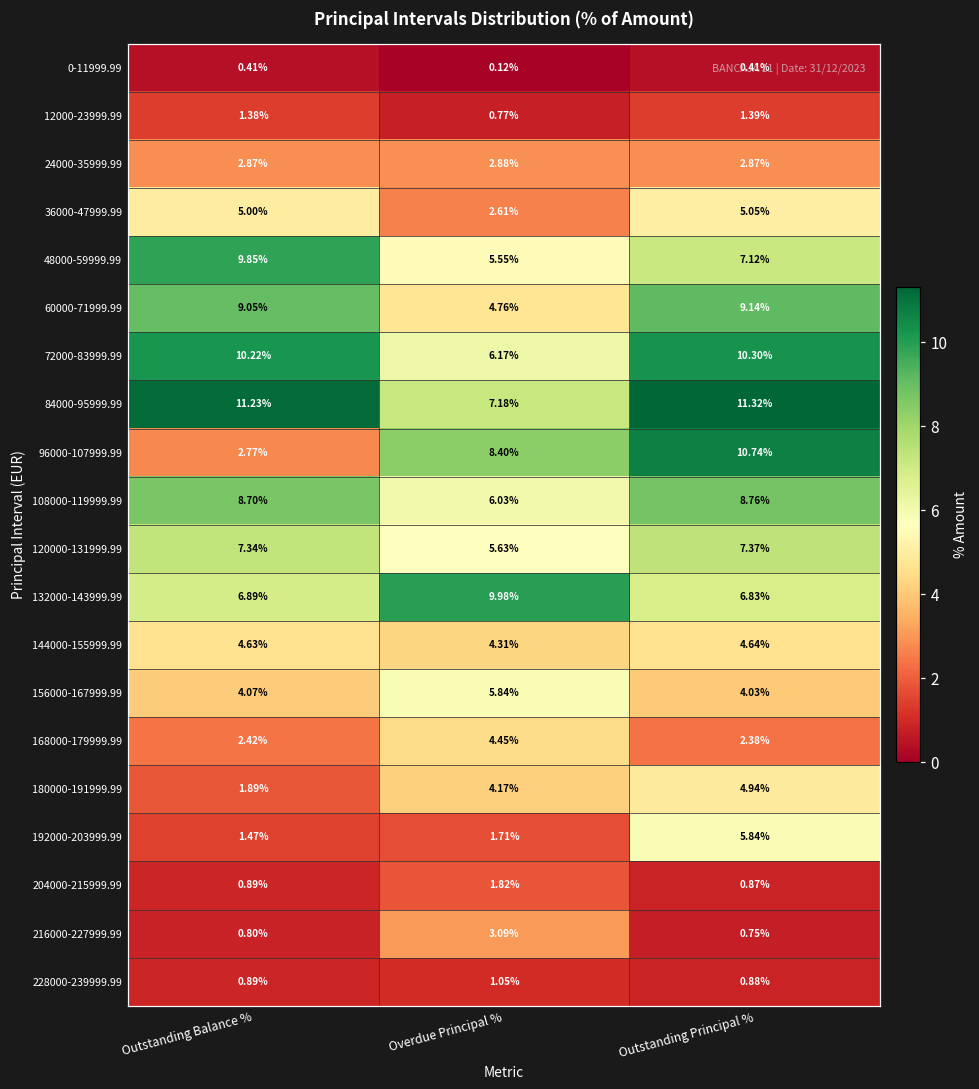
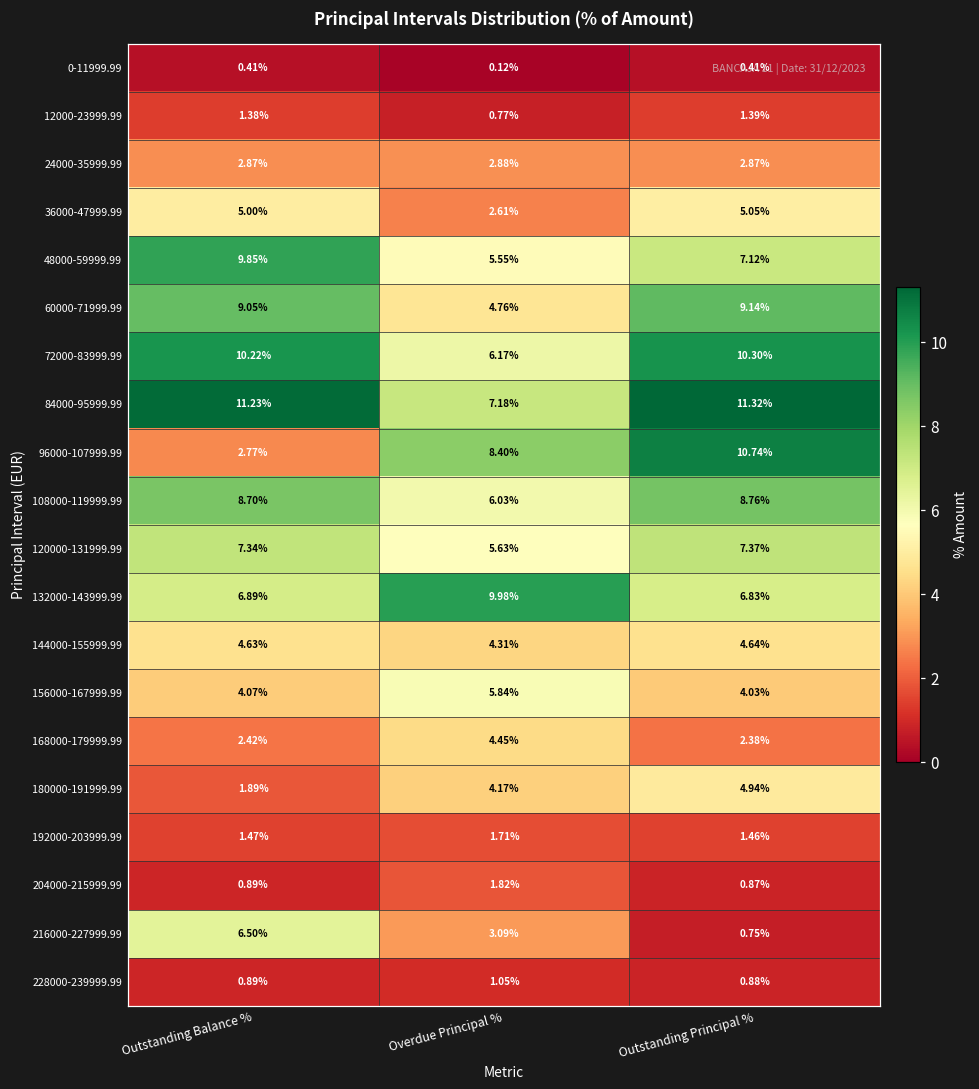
  {
    "0-11999.99": {
      "Outstanding Balance %": "0.41%",
      "Overdue Principal %": "0.12%"
    },
    "12000-23999.99": {
      "Outstanding Balance %": "1.38%",
      "Overdue Principal %": "0.77%",
      "Outstanding Principal %": "1.39%"
    },
    "24000-35999.99": {
      "Outstanding Balance %": "2.87%",
      "Overdue Principal %": "2.88%",
      "Outstanding Principal %": "2.87%"
    },
    "36000-47999.99": {
      "Outstanding Balance %": "5.00%",
      "Overdue Principal %": "2.61%",
      "Outstanding Principal %": "5.05%"
    },
    "48000-59999.99": {
      "Outstanding Balance %": "9.85%",
      "Overdue Principal %": "5.55%",
      "Outstanding Principal %": "7.12%"
    },
    "60000-71999.99": {
      "Outstanding Balance %": "9.05%",
      "Overdue Principal %": "4.76%",
      "Outstanding Principal %": "9.14%"
    },
    "72000-83999.99": {
      "Outstanding Balance %": "10.22%",
      "Overdue Principal %": "6.17%",
      "Outstanding Principal %": "10.30%"
    },
    "84000-95999.99": {
      "Outstanding Balance %": "11.23%",
      "Overdue Principal %": "7.18%",
      "Outstanding Principal %": "11.32%"
    },
    "96000-107999.99": {
      "Outstanding Balance %": "2.77%",
      "Overdue Principal %": "8.40%",
      "Outstanding Principal %": "10.74%"
    },
    "108000-119999.99": {
      "Outstanding Balance %": "8.70%",
      "Overdue Principal %": "6.03%",
      "Outstanding Principal %": "8.76%"
    },
    "120000-131999.99": {
      "Outstanding Balance %": "7.34%",
      "Overdue Principal %": "5.63%",
      "Outstanding Principal %": "7.37%"
    },
    "132000-143999.99": {
      "Outstanding Balance %": "6.89%",
      "Overdue Principal %": "9.98%",
      "Outstanding Principal %": "6.83%"
    },
    "144000-155999.99": {
      "Outstanding Balance %": "4.63%",
      "Overdue Principal %": "4.31%",
      "Outstanding Principal %": "4.64%"
    },
    "156000-167999.99": {
      "Outstanding Balance %": "4.07%",
      "Overdue Principal %": "5.84%",
      "Outstanding Principal %": "4.03%"
    },
    "168000-179999.99": {
      "Outstanding Balance %": "2.42%",
      "Overdue Principal %": "4.45%",
      "Outstanding Principal %": "2.38%"
    },
    "180000-191999.99": {
      "Outstanding Balance %": "1.89%",
      "Overdue Principal %": "4.17%",
      "Outstanding Principal %": "4.94%"
    },
    "192000-203999.99": {
      "Outstanding Balance %": "1.47%",
      "Overdue Principal %": "1.71%",
-     "Outstanding Principal %": "5.84%"
+     "Outstanding Principal %": "1.46%"
    },
    "204000-215999.99": {
      "Outstanding Balance %": "0.89%",
      "Overdue Principal %": "1.82%",
      "Outstanding Principal %": "0.87%"
    },
    "216000-227999.99": {
-     "Outstanding Balance %": "0.80%",
+     "Outstanding Balance %": "6.50%",
      "Overdue Principal %": "3.09%",
      "Outstanding Principal %": "0.75%"
    },
    "228000-239999.99": {
      "Outstanding Balance %": "0.89%",
      "Overdue Principal %": "1.05%",
      "Outstanding Principal %": "0.88%"
    }
  }
